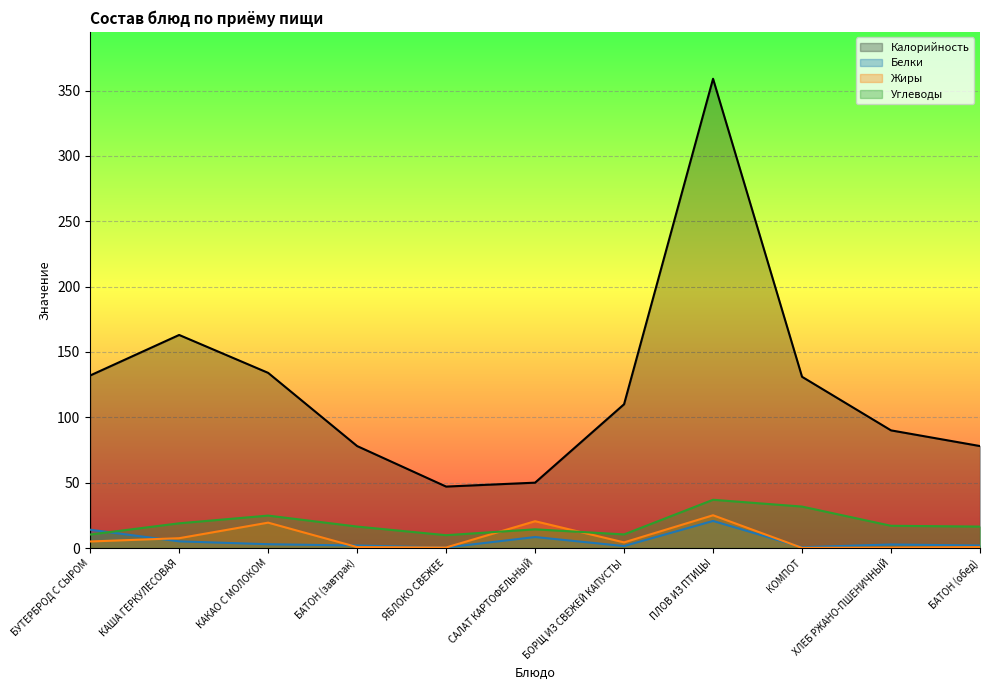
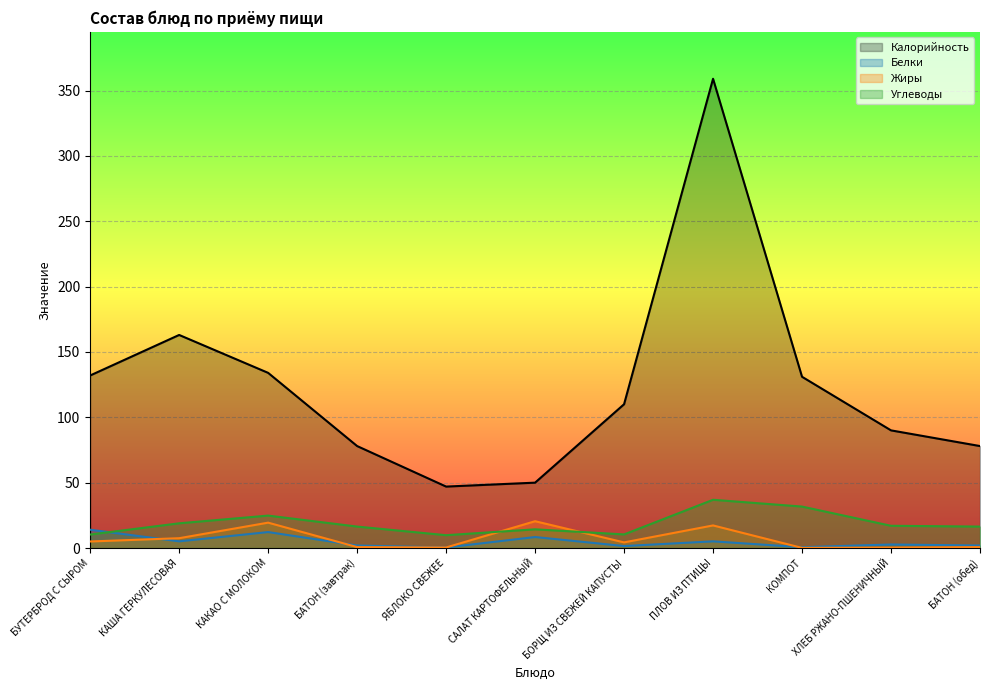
  {
    "Белки": {
      "БУТЕРБРОД С СЫРОМ": 14,
      "КАША ГЕРКУЛЕСОВАЯ": 5,
-     "КАКАО С МОЛОКОМ": 3,
+     "КАКАО С МОЛОКОМ": 12,
      "САЛАТ КАРТОФЕЛЬНЫЙ": 8,
      "БОРЩ ИЗ СВЕЖЕЙ КАПУСТЫ": 2,
-     "ПЛОВ ИЗ ПТИЦЫ": 21,
+     "ПЛОВ ИЗ ПТИЦЫ": 5,
      "ХЛЕБ РЖАНО-ПШЕНИЧНЫЙ": 3
    },
    "Жиры": {
      "БУТЕРБРОД С СЫРОМ": 5,
      "КАША ГЕРКУЛЕСОВАЯ": 8,
      "КАКАО С МОЛОКОМ": 19,
      "САЛАТ КАРТОФЕЛЬНЫЙ": 21,
      "БОРЩ ИЗ СВЕЖЕЙ КАПУСТЫ": 4,
-     "ПЛОВ ИЗ ПТИЦЫ": 25,
+     "ПЛОВ ИЗ ПТИЦЫ": 17,
      "ХЛЕБ РЖАНО-ПШЕНИЧНЫЙ": 0
    }
  }
